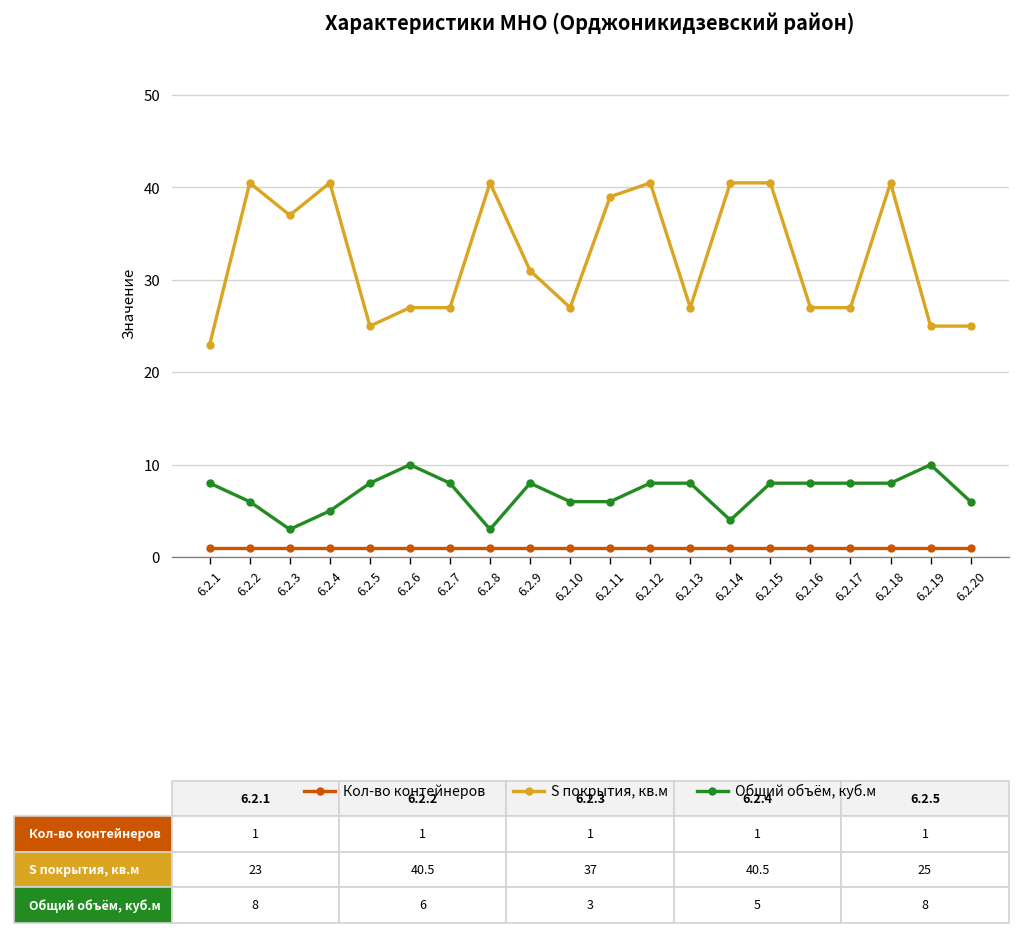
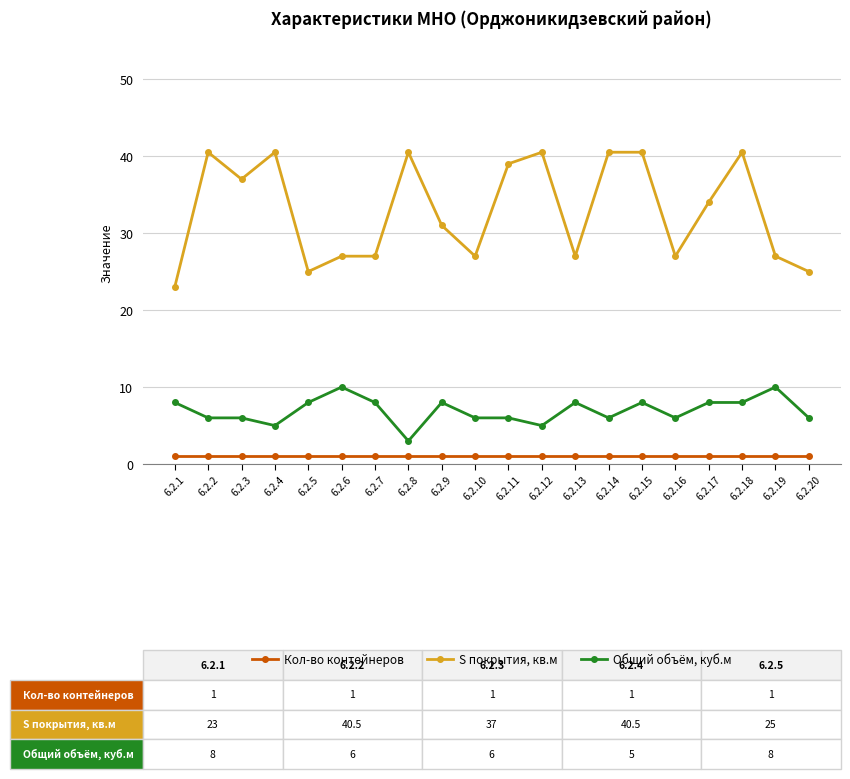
  {
    "Кол-во контейнеров": {
      "6.2.1": 1,
      "6.2.2": 1,
      "6.2.3": 1,
      "6.2.4": 1,
      "6.2.5": 1,
      "6.2.6": 1,
      "6.2.7": 1,
      "6.2.8": 1,
      "6.2.9": 1,
      "6.2.10": 1,
      "6.2.11": 1,
      "6.2.12": 1,
      "6.2.13": 1,
      "6.2.14": 1,
      "6.2.15": 1,
      "6.2.16": 1,
      "6.2.17": 1,
      "6.2.18": 1,
      "6.2.19": 1,
      "6.2.20": 1
    },
    "S покрытия, кв.м": {
      "6.2.1": 23,
      "6.2.2": 41,
      "6.2.3": 37,
      "6.2.4": 41,
      "6.2.5": 25,
      "6.2.6": 27,
      "6.2.7": 27,
      "6.2.8": 41,
      "6.2.9": 31,
      "6.2.10": 27,
      "6.2.11": 39,
      "6.2.12": 41,
      "6.2.13": 27,
      "6.2.14": 41,
      "6.2.15": 41,
      "6.2.16": 27,
-     "6.2.17": 27,
+     "6.2.17": 34,
      "6.2.18": 41,
-     "6.2.19": 25,
+     "6.2.19": 27,
      "6.2.20": 25
    },
    "Общий объём, куб.м": {
-     "6.2.3": 3,
-     "6.2.12": 8,
-     "6.2.14": 4,
-     "6.2.16": 8
+     "6.2.3": 6,
+     "6.2.12": 5,
+     "6.2.14": 6,
+     "6.2.16": 6
    }
  }
